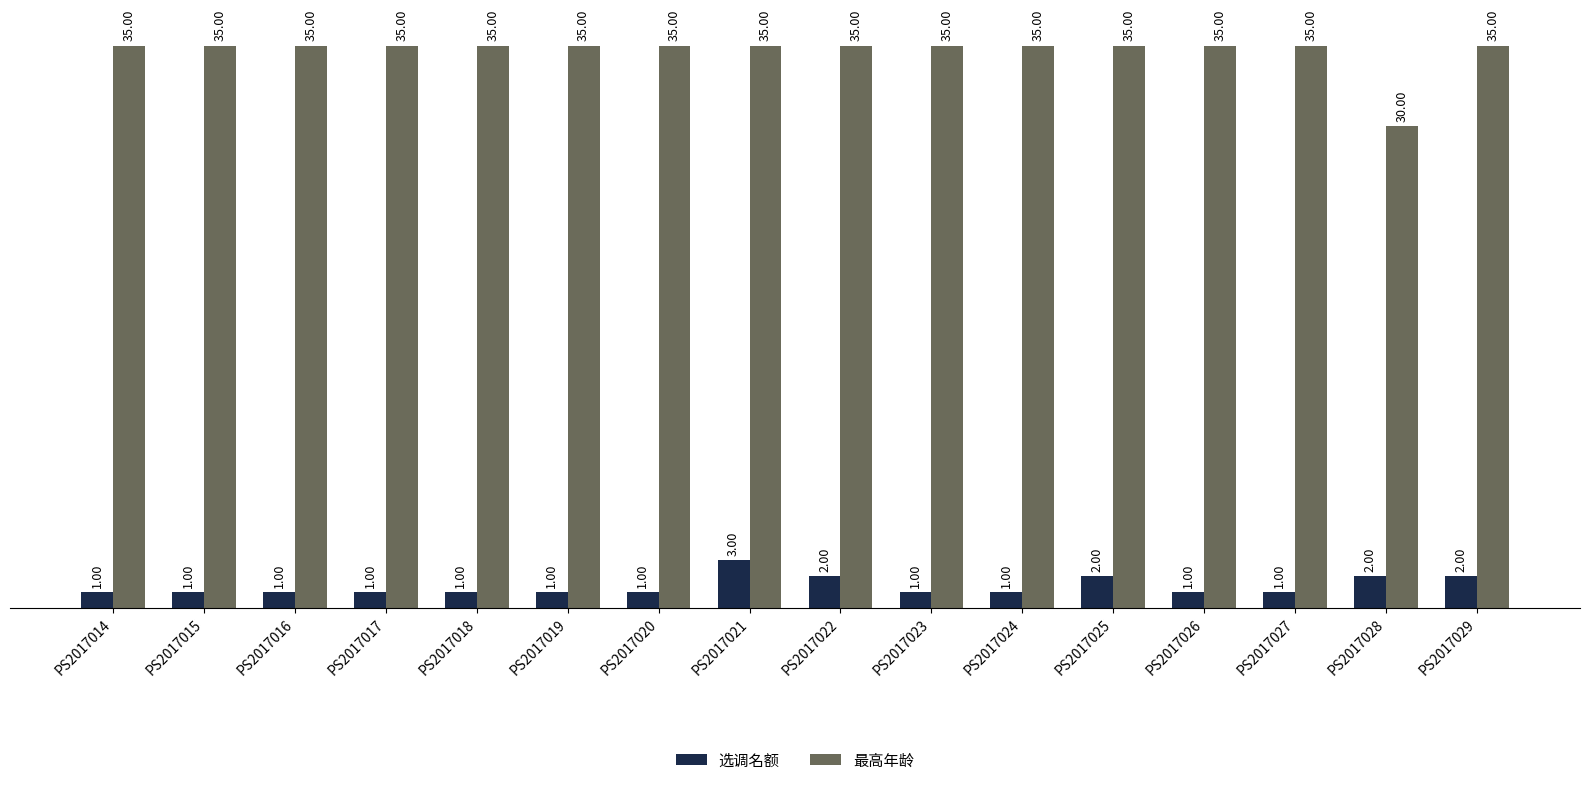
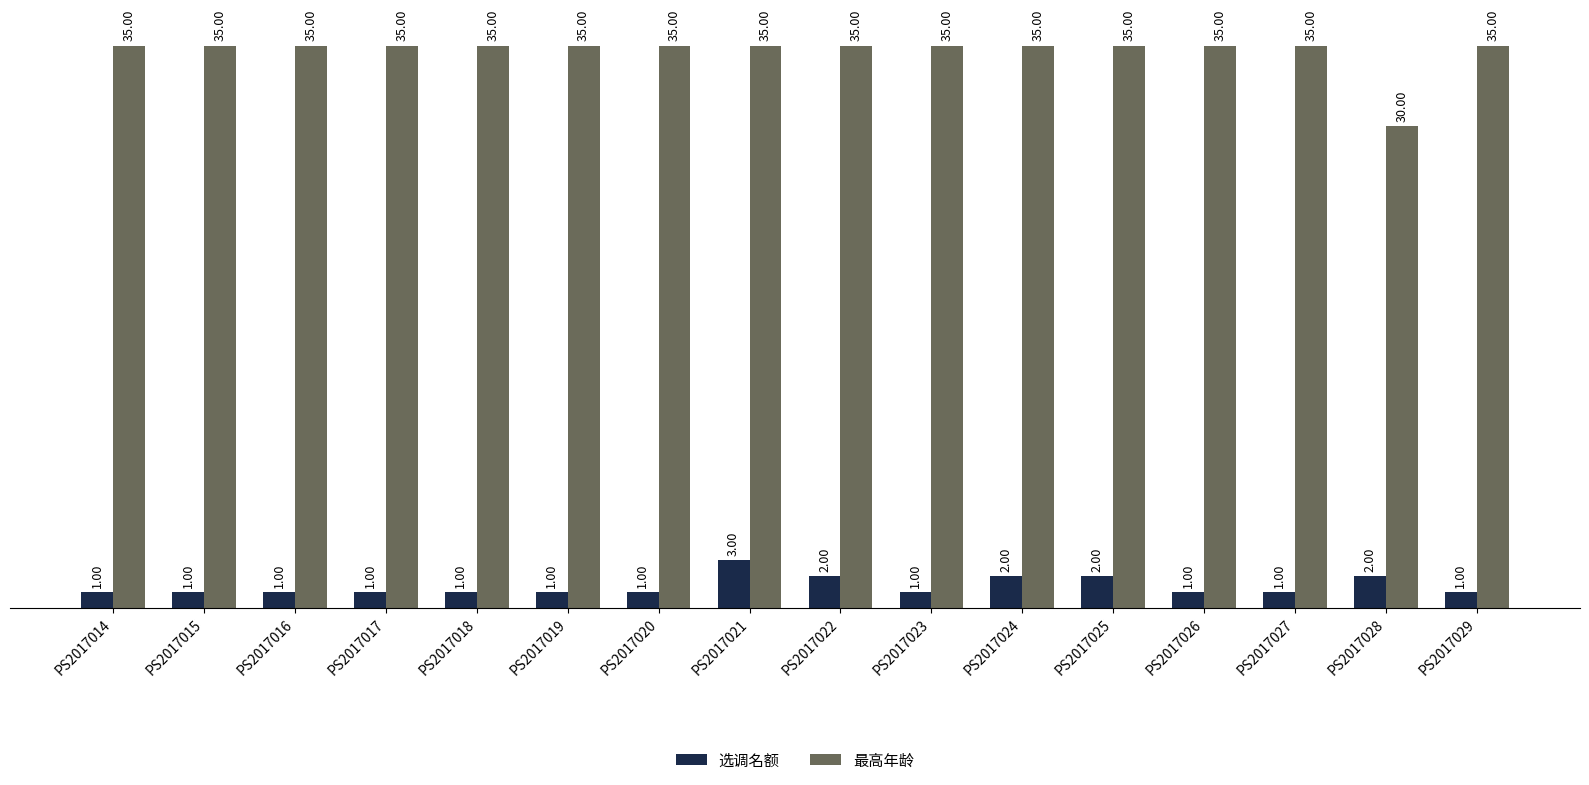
  {
    "选调名额": {
      "PS2017014": 1.00,
      "PS2017015": 1.00,
      "PS2017016": 1.00,
      "PS2017017": 1.00,
      "PS2017018": 1.00,
      "PS2017019": 1.00,
      "PS2017020": 1.00,
      "PS2017021": 3.00,
      "PS2017022": 2.00,
      "PS2017023": 1.00,
-     "PS2017024": 1.00,
+     "PS2017024": 2.00,
      "PS2017025": 2.00,
      "PS2017026": 1.00,
      "PS2017027": 1.00,
      "PS2017028": 2.00,
-     "PS2017029": 2.00
+     "PS2017029": 1.00
    },
    "最高年龄": {
      "PS2017014": 35.00,
      "PS2017015": 35.00,
      "PS2017016": 35.00,
      "PS2017017": 35.00,
      "PS2017018": 35.00,
      "PS2017019": 35.00,
      "PS2017020": 35.00,
      "PS2017021": 35.00,
      "PS2017022": 35.00,
      "PS2017023": 35.00,
      "PS2017024": 35.00,
      "PS2017025": 35.00,
      "PS2017026": 35.00,
      "PS2017027": 35.00,
      "PS2017028": 30.00,
      "PS2017029": 35.00
    }
  }
